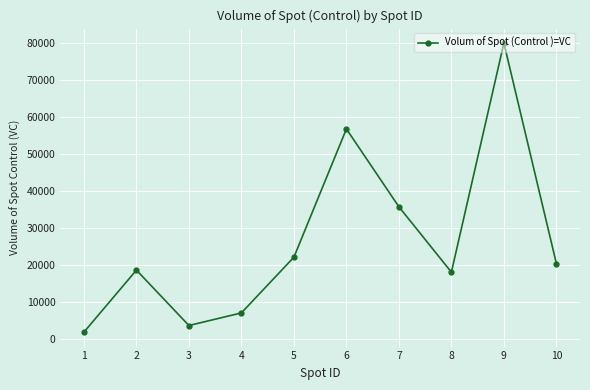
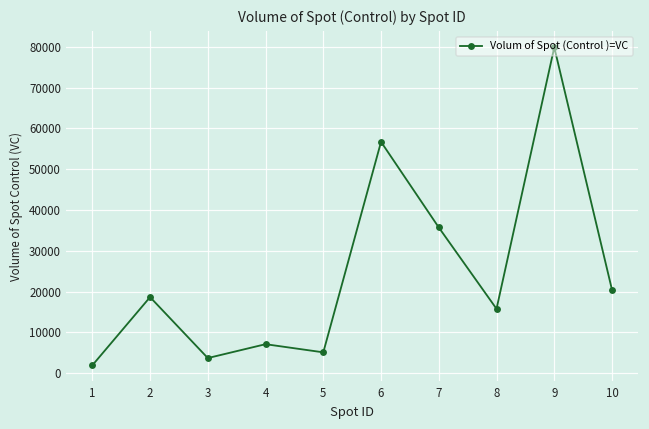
  {
    "1": 2000,
    "2": 19000,
    "3": 4000,
    "4": 7000,
-   "5": 22000,
+   "5": 5000,
    "6": 57000,
    "7": 36000,
-   "8": 18000,
+   "8": 16000,
    "10": 20000
  }
